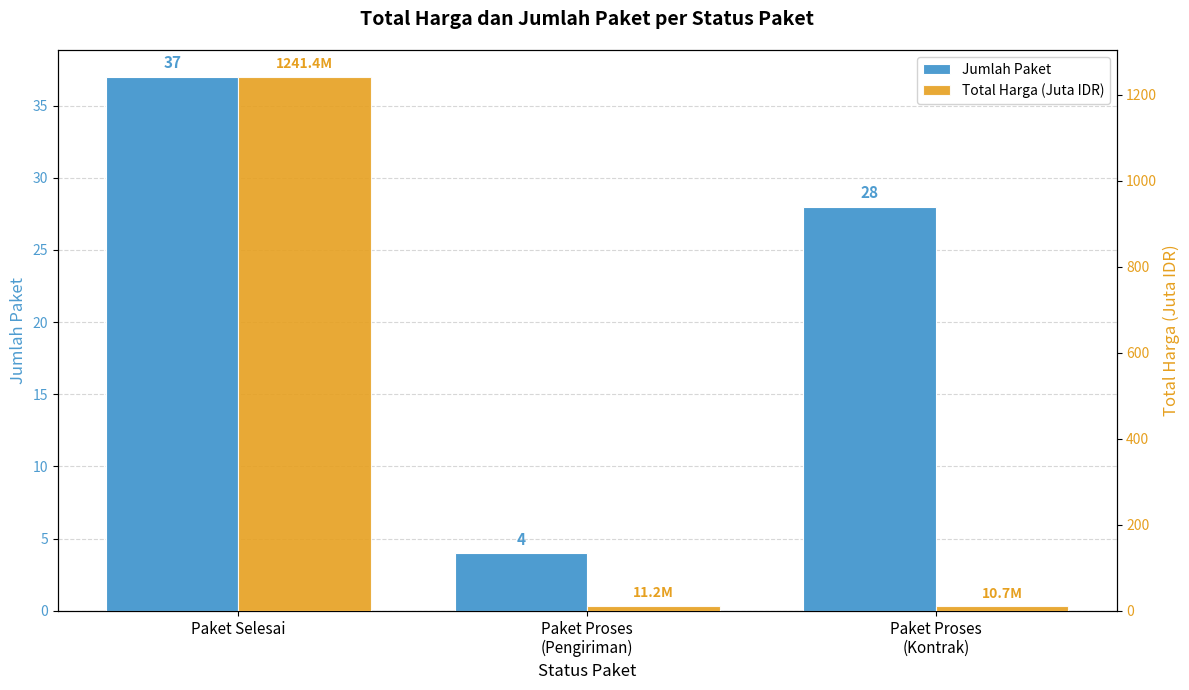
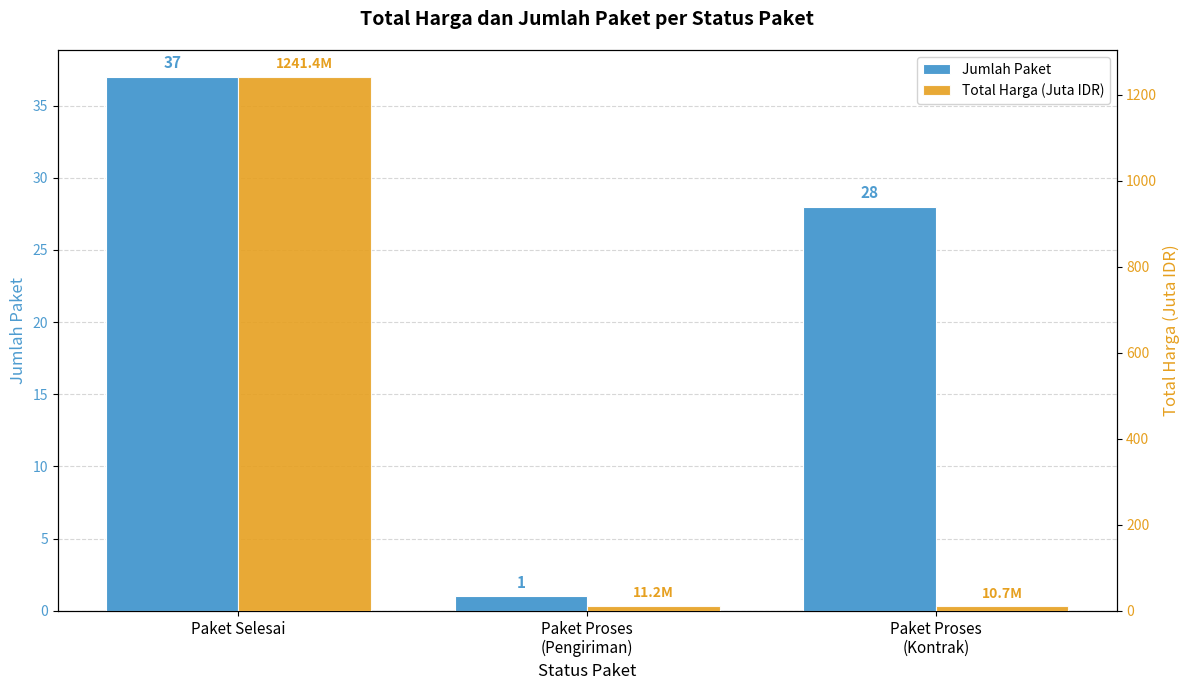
  {
    "Jumlah Paket": {
      "Paket Selesai": "37",
-     "Paket Proses (Pengiriman)": "4",
+     "Paket Proses (Pengiriman)": "1",
      "Paket Proses (Kontrak)": "28"
    },
    "Total Harga (Juta IDR)": {
      "Paket Selesai": "1241.4M",
      "Paket Proses (Pengiriman)": "11.2M",
      "Paket Proses (Kontrak)": "10.7M"
    }
  }
